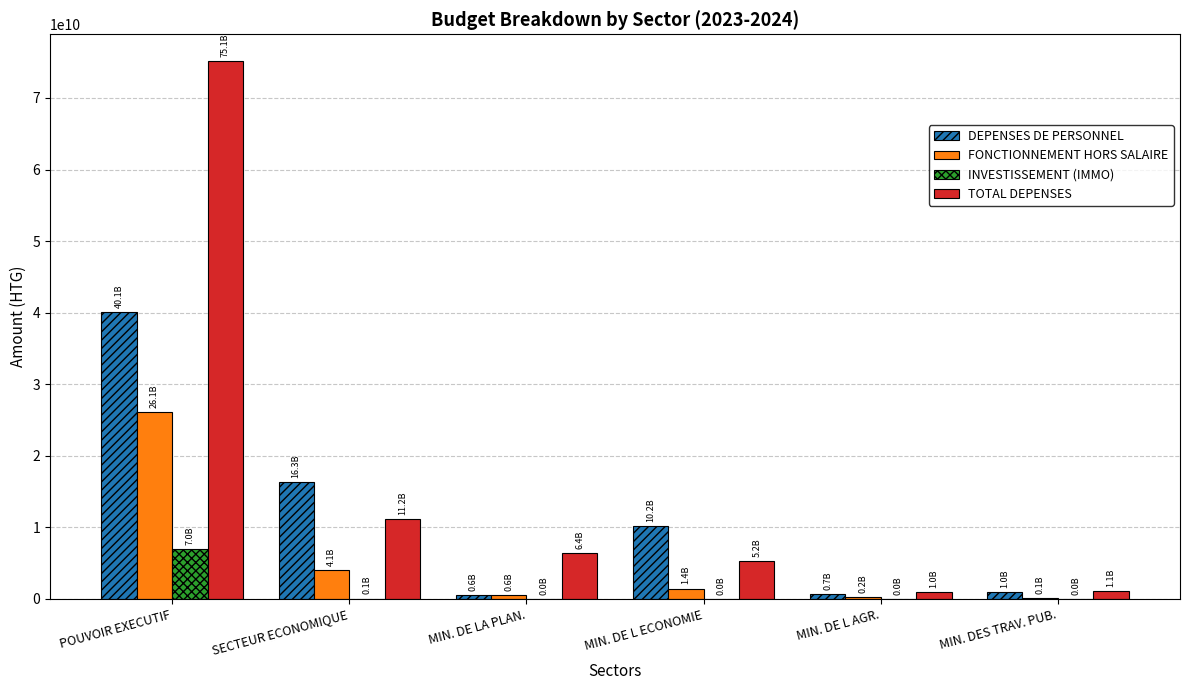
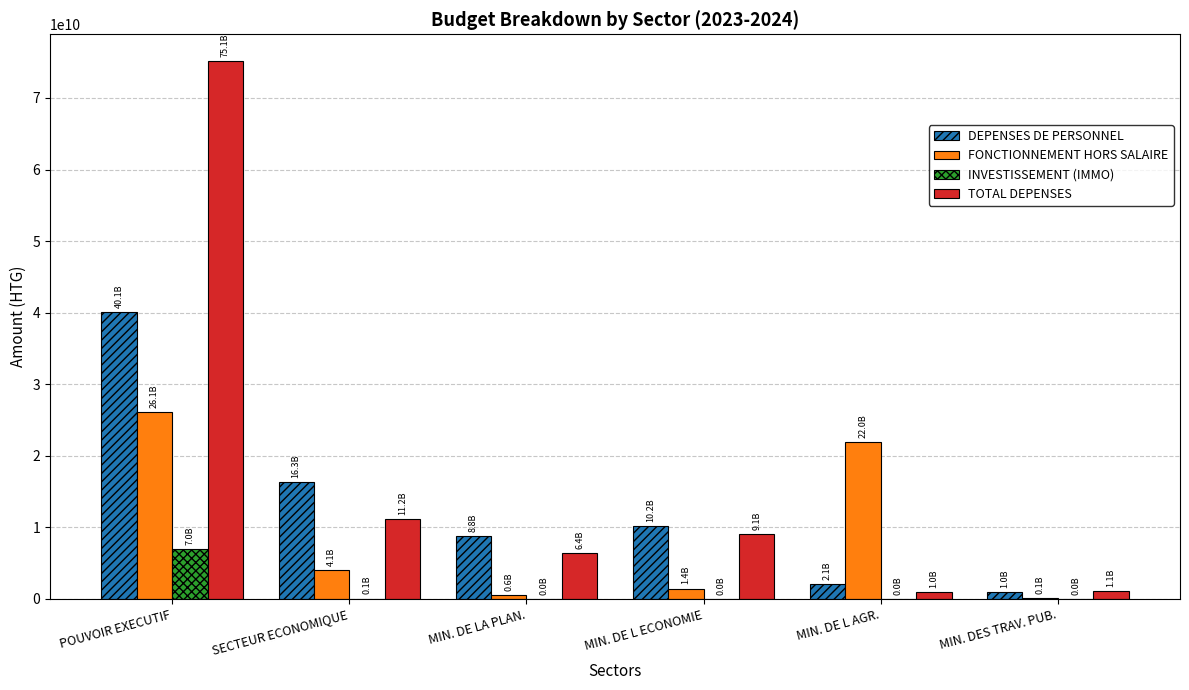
  {
    "DEPENSES DE PERSONNEL": {
      "POUVOIR EXECUTIF": "40.1B",
      "SECTEUR ECONOMIQUE": "16.3B",
-     "MIN. DE LA PLAN.": "0.6B",
+     "MIN. DE LA PLAN.": "8.8B",
      "MIN. DE L ECONOMIE": "10.2B",
-     "MIN. DE L AGR.": "0.7B",
+     "MIN. DE L AGR.": "2.1B",
      "MIN. DES TRAV. PUB.": "1.0B"
    },
    "FONCTIONNEMENT HORS SALAIRE": {
      "POUVOIR EXECUTIF": "26.1B",
      "SECTEUR ECONOMIQUE": "4.1B",
      "MIN. DE LA PLAN.": "0.6B",
      "MIN. DE L ECONOMIE": "1.4B",
-     "MIN. DE L AGR.": "0.2B",
+     "MIN. DE L AGR.": "22.0B",
      "MIN. DES TRAV. PUB.": "0.1B"
    },
    "INVESTISSEMENT (IMMO)": {
      "POUVOIR EXECUTIF": "7.0B",
      "SECTEUR ECONOMIQUE": "0.1B"
    },
    "TOTAL DEPENSES": {
      "POUVOIR EXECUTIF": "75.1B",
      "SECTEUR ECONOMIQUE": "11.2B",
      "MIN. DE LA PLAN.": "6.4B",
-     "MIN. DE L ECONOMIE": "5.2B",
+     "MIN. DE L ECONOMIE": "9.1B",
      "MIN. DE L AGR.": "1.0B",
      "MIN. DES TRAV. PUB.": "1.1B"
    }
  }
